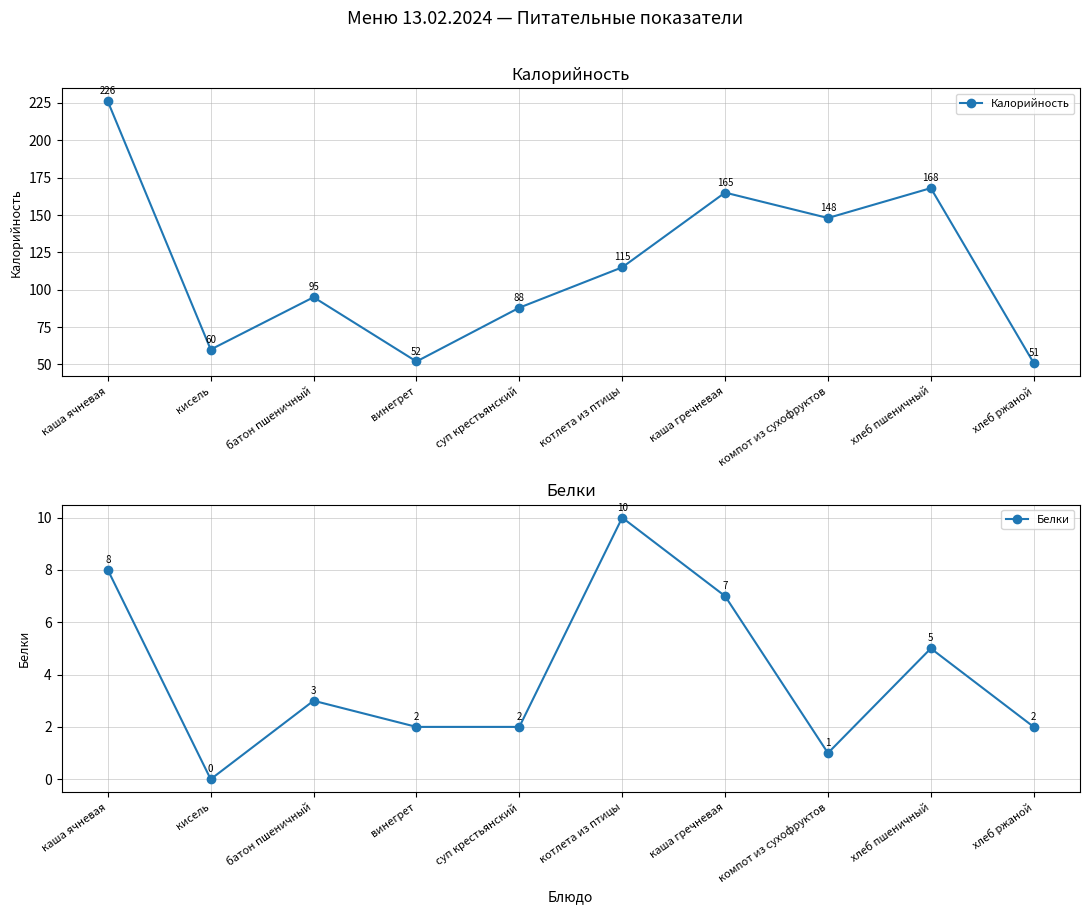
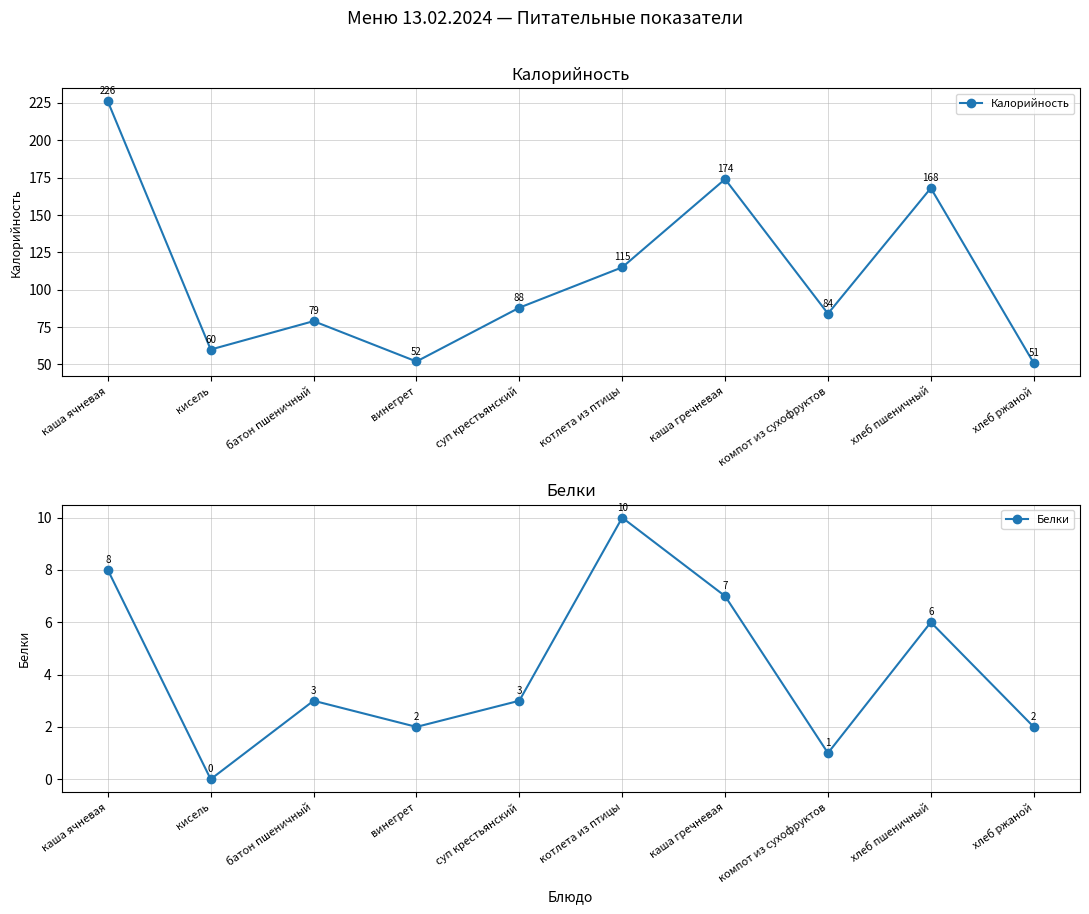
  {
    "Калорийность": {
      "каша ячневая": 226,
      "кисель": 60,
-     "батон пшеничный": 95,
+     "батон пшеничный": 79,
      "винегрет": 52,
      "суп крестьянский": 88,
      "котлета из птицы": 115,
-     "каша гречневая": 165,
-     "компот из сухофруктов": 148,
+     "каша гречневая": 174,
+     "компот из сухофруктов": 84,
      "хлеб пшеничный": 168,
      "хлеб ржаной": 51
    },
    "Белки": {
      "каша ячневая": 8,
      "кисель": 0,
      "батон пшеничный": 3,
      "винегрет": 2,
-     "суп крестьянский": 2,
+     "суп крестьянский": 3,
      "котлета из птицы": 10,
      "каша гречневая": 7,
      "компот из сухофруктов": 1,
-     "хлеб пшеничный": 5,
+     "хлеб пшеничный": 6,
      "хлеб ржаной": 2
    }
  }
